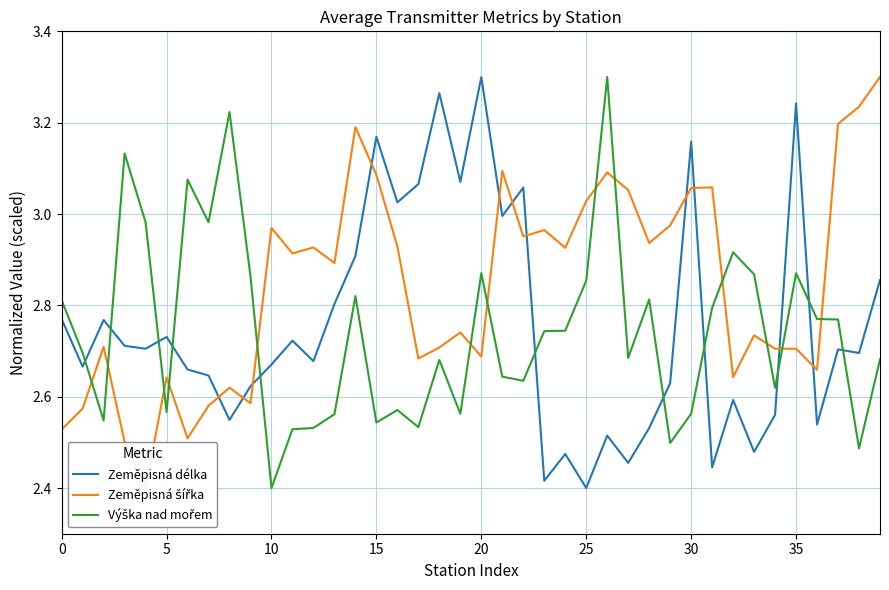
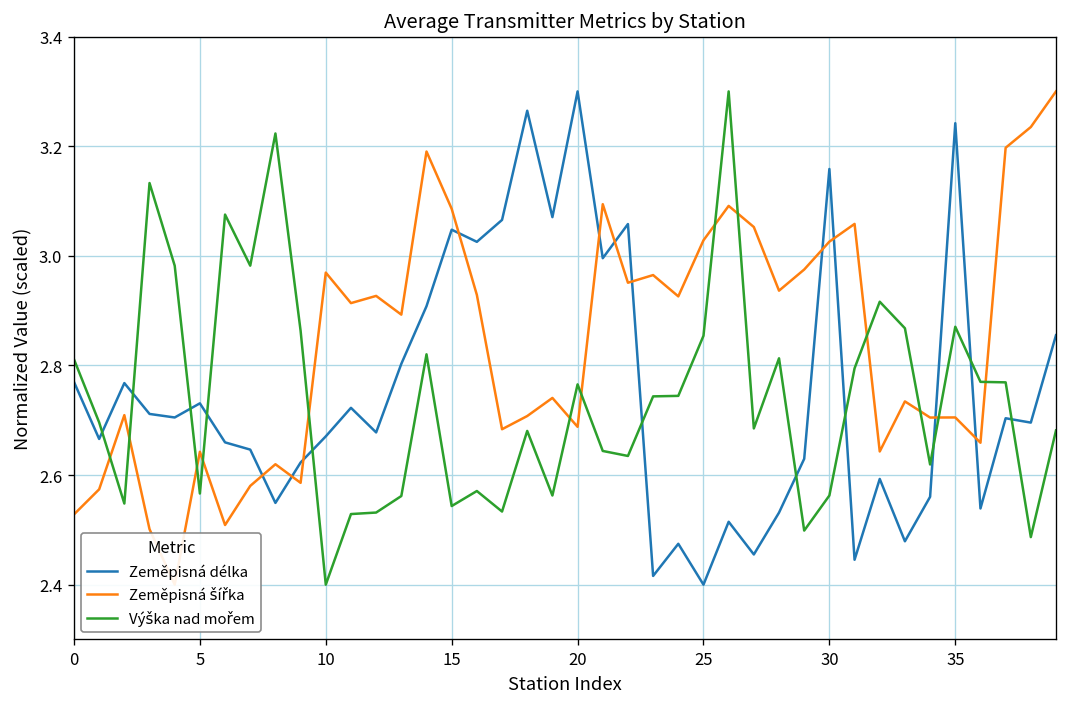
  {
    "Zeměpisná délka": {
      "0": 2.77,
      "5": 2.73,
      "10": 2.67,
-     "15": 3.17,
+     "15": 3.05,
      "20": 3.30,
      "25": 2.40,
      "30": 3.16,
      "35": 3.24
    },
    "Zeměpisná šířka": {
      "0": 2.53,
      "5": 2.64,
      "10": 2.97,
      "15": 3.09,
      "20": 2.69,
      "25": 3.03,
-     "30": 3.06,
+     "30": 3.03,
      "35": 2.71
    },
    "Výška nad mořem": {
      "0": 2.81,
      "5": 2.57,
      "10": 2.40,
      "15": 2.54,
-     "20": 2.87,
+     "20": 2.77,
      "25": 2.85,
      "30": 2.56,
      "35": 2.87
    }
  }
